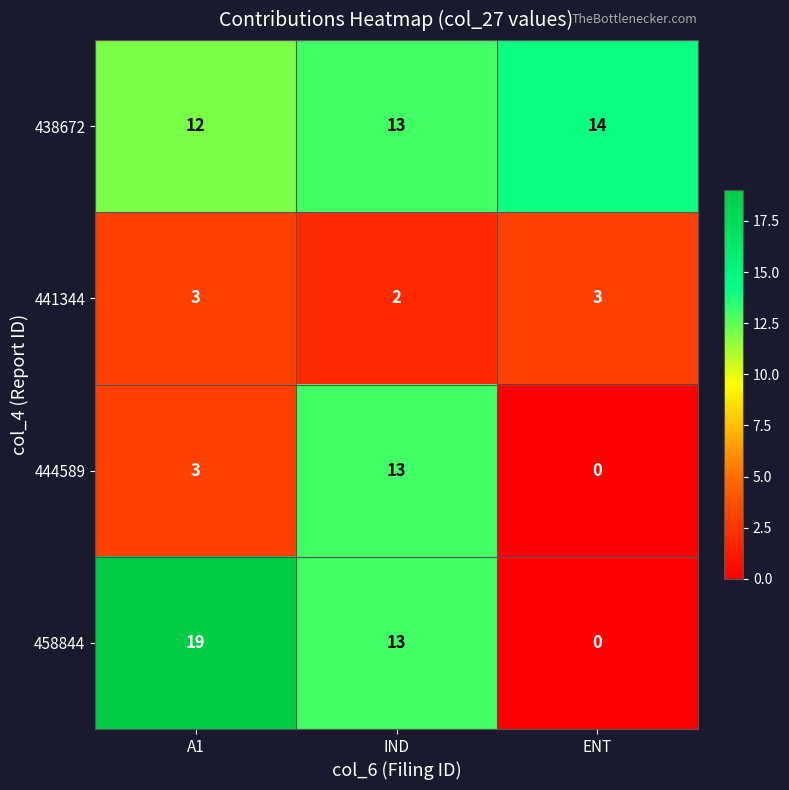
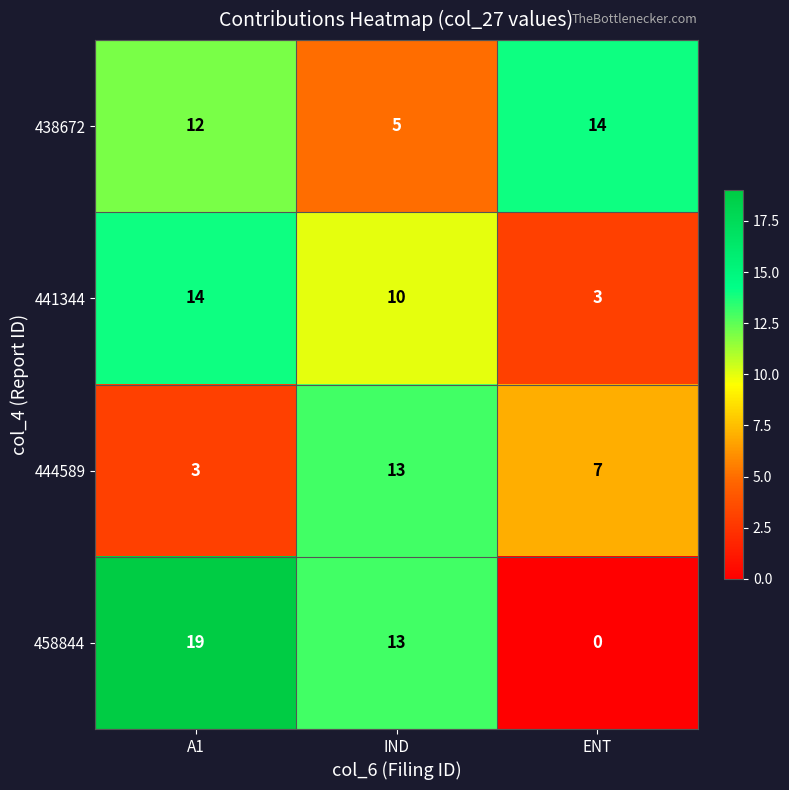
  {
    "438672": {
      "A1": 12,
-     "IND": 13,
+     "IND": 5,
      "ENT": 14
    },
    "441344": {
-     "A1": 3,
-     "IND": 2,
+     "A1": 14,
+     "IND": 10,
      "ENT": 3
    },
    "444589": {
      "A1": 3,
      "IND": 13,
-     "ENT": 0
+     "ENT": 7
    },
    "458844": {
      "A1": 19,
      "IND": 13,
      "ENT": 0
    }
  }
